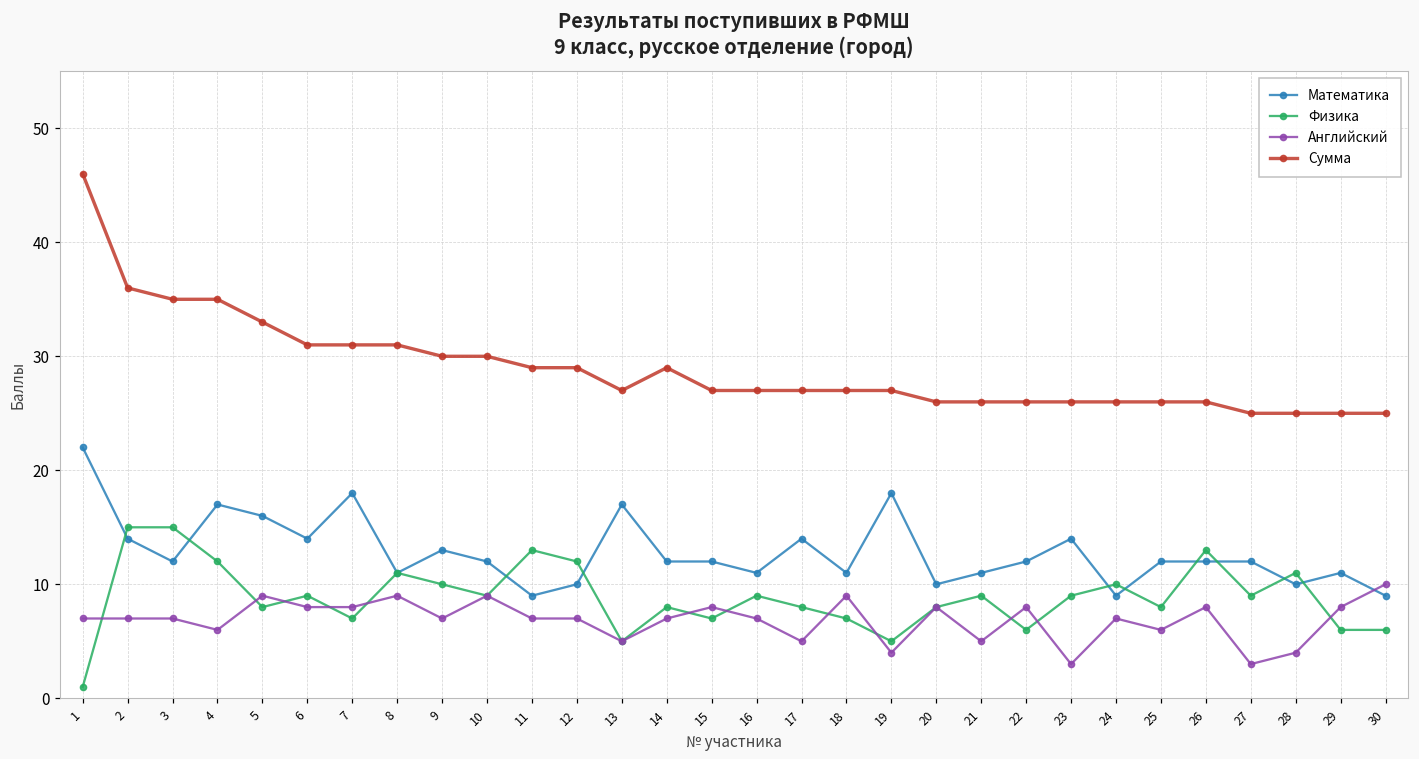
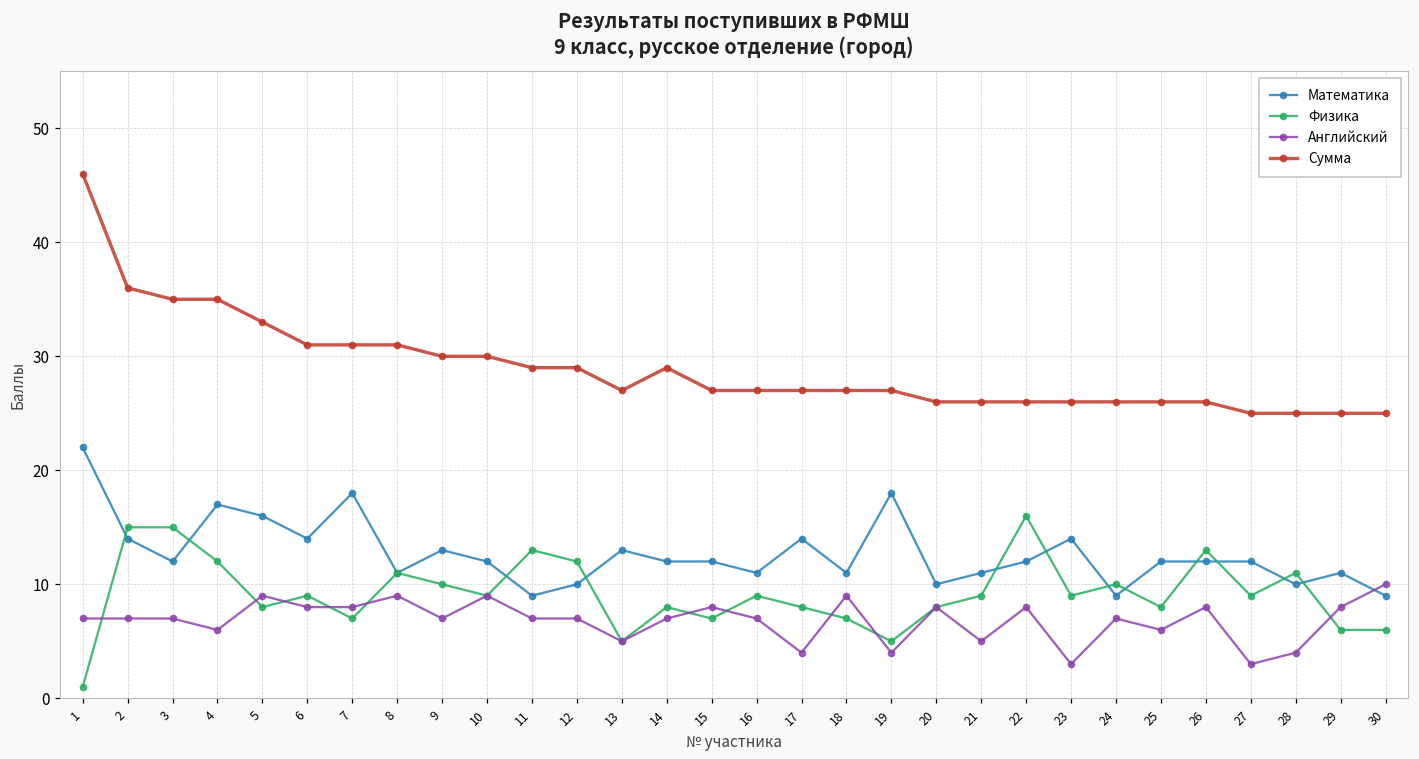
  {
    "Математика": {
      "1": 22,
      "2": 14,
      "3": 12,
      "4": 17,
      "5": 16,
      "6": 14,
      "7": 18,
      "9": 13,
      "10": 12,
      "11": 9,
      "12": 10,
-     "13": 17,
+     "13": 13,
      "14": 12,
      "15": 12,
      "16": 11,
      "17": 14,
      "18": 11,
      "19": 18,
      "20": 10,
      "21": 11,
      "22": 12,
      "23": 14,
      "24": 9,
      "25": 12,
      "26": 12,
      "27": 12,
      "28": 10,
      "29": 11,
      "30": 9
    },
    "Физика": {
      "1": 1,
      "2": 15,
      "3": 15,
      "4": 12,
      "5": 8,
      "6": 9,
      "7": 7,
      "9": 10,
      "11": 13,
      "12": 12,
      "14": 8,
      "15": 7,
      "16": 9,
      "17": 8,
      "18": 7,
      "19": 5,
      "21": 9,
-     "22": 6,
+     "22": 16,
      "23": 9,
      "24": 10,
      "25": 8,
      "26": 13,
      "27": 9,
      "28": 11,
      "29": 6,
      "30": 6
    },
    "Английский": {
      "1": 7,
      "2": 7,
      "3": 7,
      "4": 6,
      "5": 9,
      "6": 8,
      "7": 8,
      "8": 9,
      "9": 7,
      "11": 7,
      "12": 7,
      "14": 7,
      "15": 8,
      "16": 7,
-     "17": 5,
+     "17": 4,
      "18": 9,
      "19": 4,
      "21": 5,
      "22": 8,
      "23": 3,
      "24": 7,
      "25": 6,
      "26": 8,
      "27": 3,
      "28": 4,
      "29": 8,
      "30": 10
    },
    "Сумма": {
      "1": 46,
      "2": 36,
      "3": 35,
      "4": 35,
      "5": 33,
      "6": 31,
      "7": 31,
      "8": 31,
      "9": 30,
      "10": 30,
      "11": 29,
      "12": 29,
      "13": 27,
      "14": 29,
      "15": 27,
      "16": 27,
      "17": 27,
      "18": 27,
      "19": 27,
      "20": 26,
      "21": 26,
      "22": 26,
      "23": 26,
      "24": 26,
      "25": 26,
      "26": 26,
      "27": 25,
      "28": 25,
      "29": 25,
      "30": 25
    }
  }
